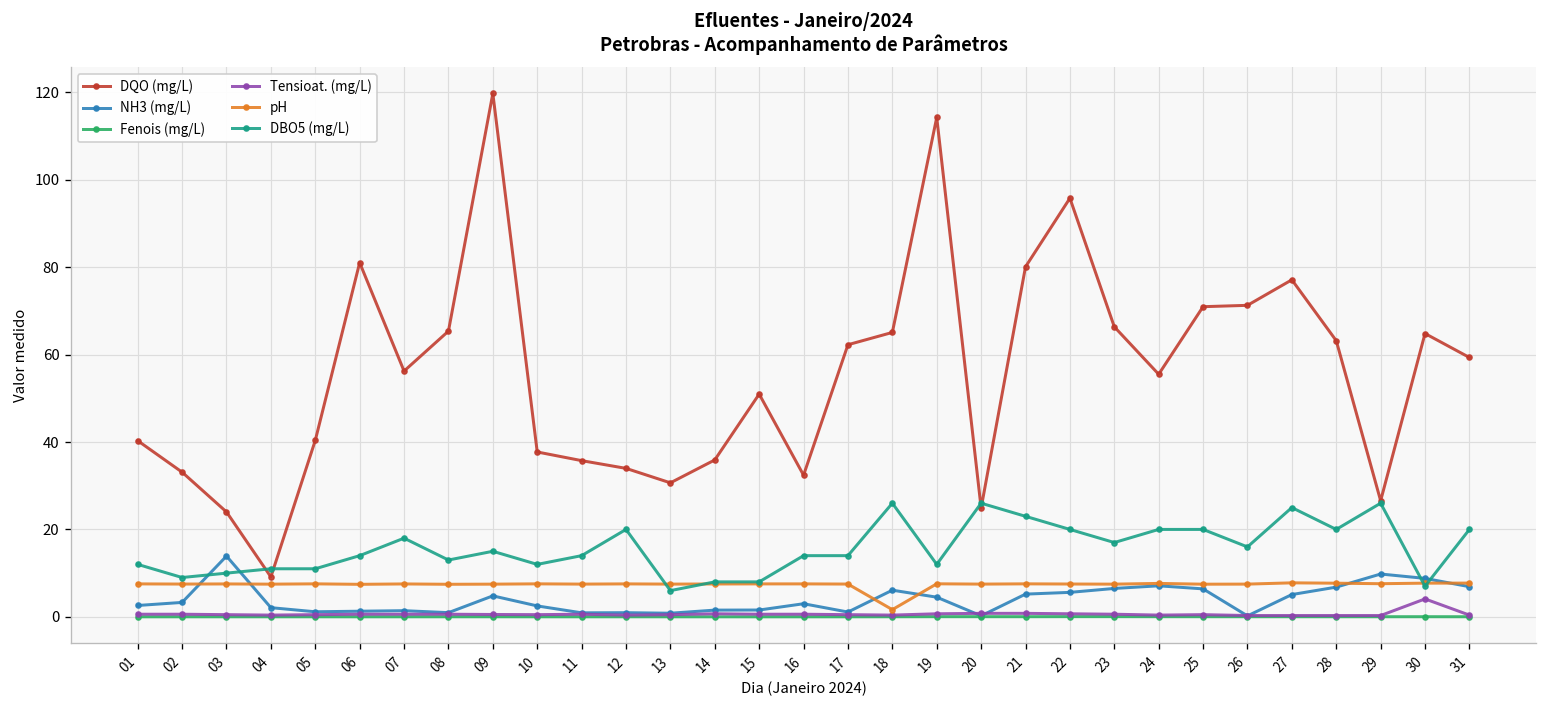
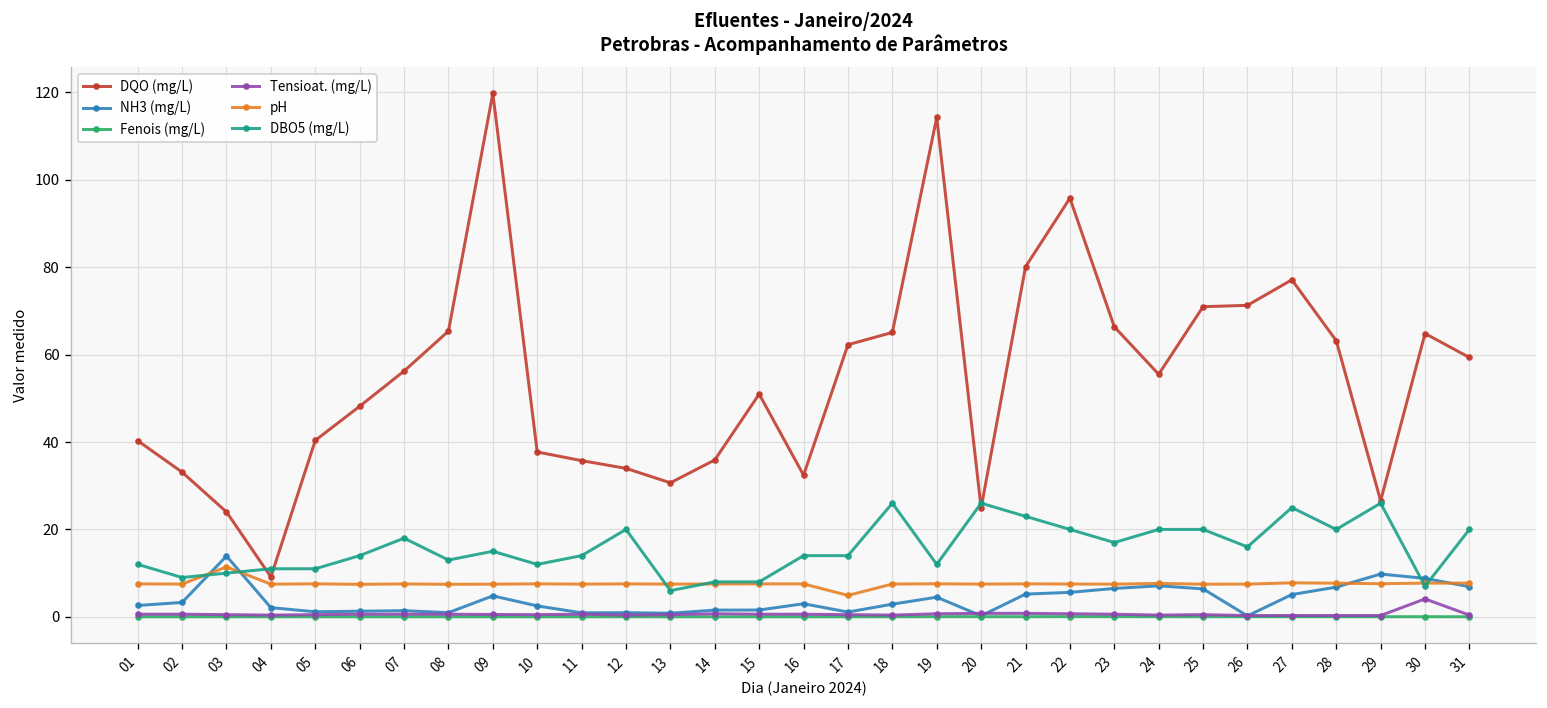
  {
    "DQO (mg/L)": {
      "01": 40,
      "02": 33,
      "03": 24,
      "04": 9,
      "05": 40,
-     "06": 81,
+     "06": 48,
      "07": 56,
      "08": 65,
      "09": 120,
      "10": 38,
      "11": 36,
      "12": 34,
      "13": 31,
      "14": 36,
      "15": 51,
      "16": 32,
      "17": 62,
      "18": 65,
      "19": 114,
      "20": 25,
      "21": 80,
      "22": 96,
      "23": 66,
      "24": 56,
      "25": 71,
      "26": 71,
      "27": 77,
      "28": 63,
      "30": 65,
      "31": 59
    },
    "NH3 (mg/L)": {
      "01": 3,
      "02": 3,
      "03": 14,
      "04": 2,
      "06": 1,
      "07": 1,
      "09": 5,
      "10": 3,
      "14": 2,
      "15": 2,
      "16": 3,
-     "18": 6,
+     "18": 3,
      "19": 5,
      "21": 5,
      "22": 6,
      "23": 7,
      "25": 6,
      "27": 5,
      "28": 7,
      "29": 10,
      "30": 9,
      "31": 7
    },
    "Tensioat. (mg/L)": {
      "21": 1,
      "30": 4
    },
    "pH": {
      "01": 8,
      "02": 8,
-     "03": 8,
+     "03": 11,
      "04": 7,
      "05": 8,
      "06": 7,
      "07": 8,
      "08": 7,
      "09": 7,
      "10": 8,
      "11": 7,
      "12": 8,
      "13": 7,
      "16": 8,
-     "17": 8,
-     "18": 2,
+     "17": 5,
+     "18": 8,
      "19": 8,
      "20": 7,
      "21": 8,
      "22": 8,
      "23": 7,
      "25": 7,
      "26": 7,
      "27": 8,
      "28": 8,
      "29": 8,
      "31": 8
    }
  }
